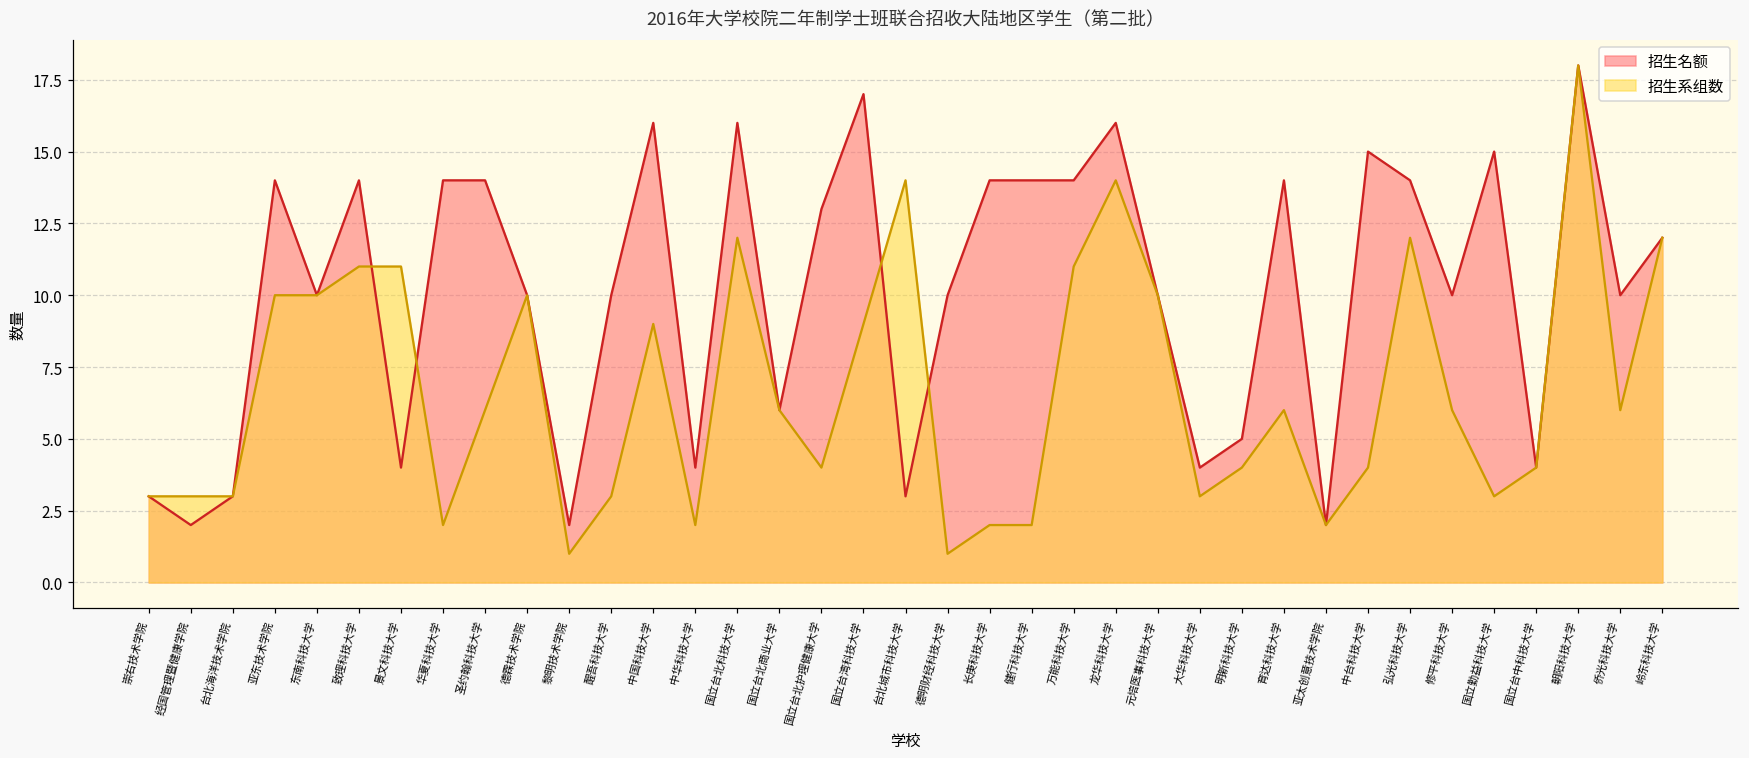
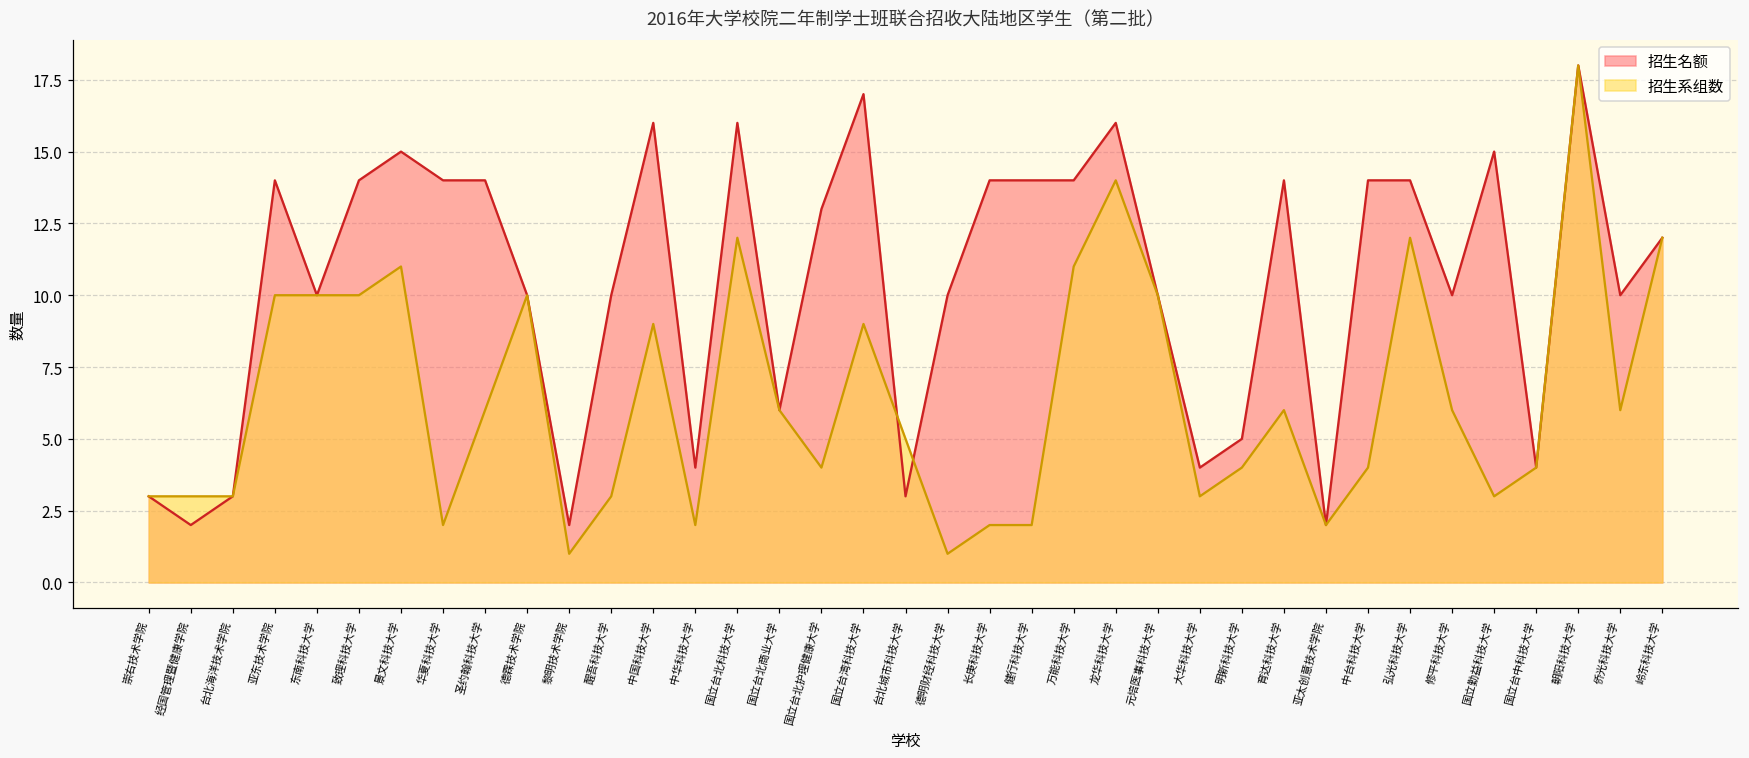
  {
    "招生名额": {
      "经国管理暨健康学院": 2,
      "亚东技术学院": 14,
      "致理科技大学": 14,
-     "景文科技大学": 4,
+     "景文科技大学": 15,
      "华夏科技大学": 14,
      "圣约翰科技大学": 14,
      "黎明技术学院": 2,
      "醒吾科技大学": 10,
      "中国科技大学": 16,
      "中华科技大学": 4,
      "国立台北科技大学": 16,
      "国立台北护理健康大学": 13,
      "国立台湾科技大学": 17,
      "台北城市科技大学": 3,
      "德明财经科技大学": 10,
      "长庚科技大学": 14,
      "健行科技大学": 14,
      "万能科技大学": 14,
      "龙华科技大学": 16,
      "大华科技大学": 4,
      "明新科技大学": 5,
      "育达科技大学": 14,
-     "中台科技大学": 15,
+     "中台科技大学": 14,
      "弘光科技大学": 14,
      "修平科技大学": 10,
      "国立勤益科技大学": 15,
      "侨光科技大学": 10
    },
    "招生系组数": {
      "经国管理暨健康学院": 3,
      "亚东技术学院": 10,
-     "致理科技大学": 11,
+     "致理科技大学": 10,
      "景文科技大学": 11,
      "华夏科技大学": 2,
      "圣约翰科技大学": 6,
      "黎明技术学院": 1,
      "醒吾科技大学": 3,
      "中国科技大学": 9,
      "中华科技大学": 2,
      "国立台北科技大学": 12,
      "国立台北护理健康大学": 4,
      "国立台湾科技大学": 9,
-     "台北城市科技大学": 14,
+     "台北城市科技大学": 5,
      "德明财经科技大学": 1,
      "长庚科技大学": 2,
      "健行科技大学": 2,
      "万能科技大学": 11,
      "龙华科技大学": 14,
      "大华科技大学": 3,
      "明新科技大学": 4,
      "育达科技大学": 6,
      "中台科技大学": 4,
      "弘光科技大学": 12,
      "修平科技大学": 6,
      "国立勤益科技大学": 3,
      "侨光科技大学": 6
    }
  }
